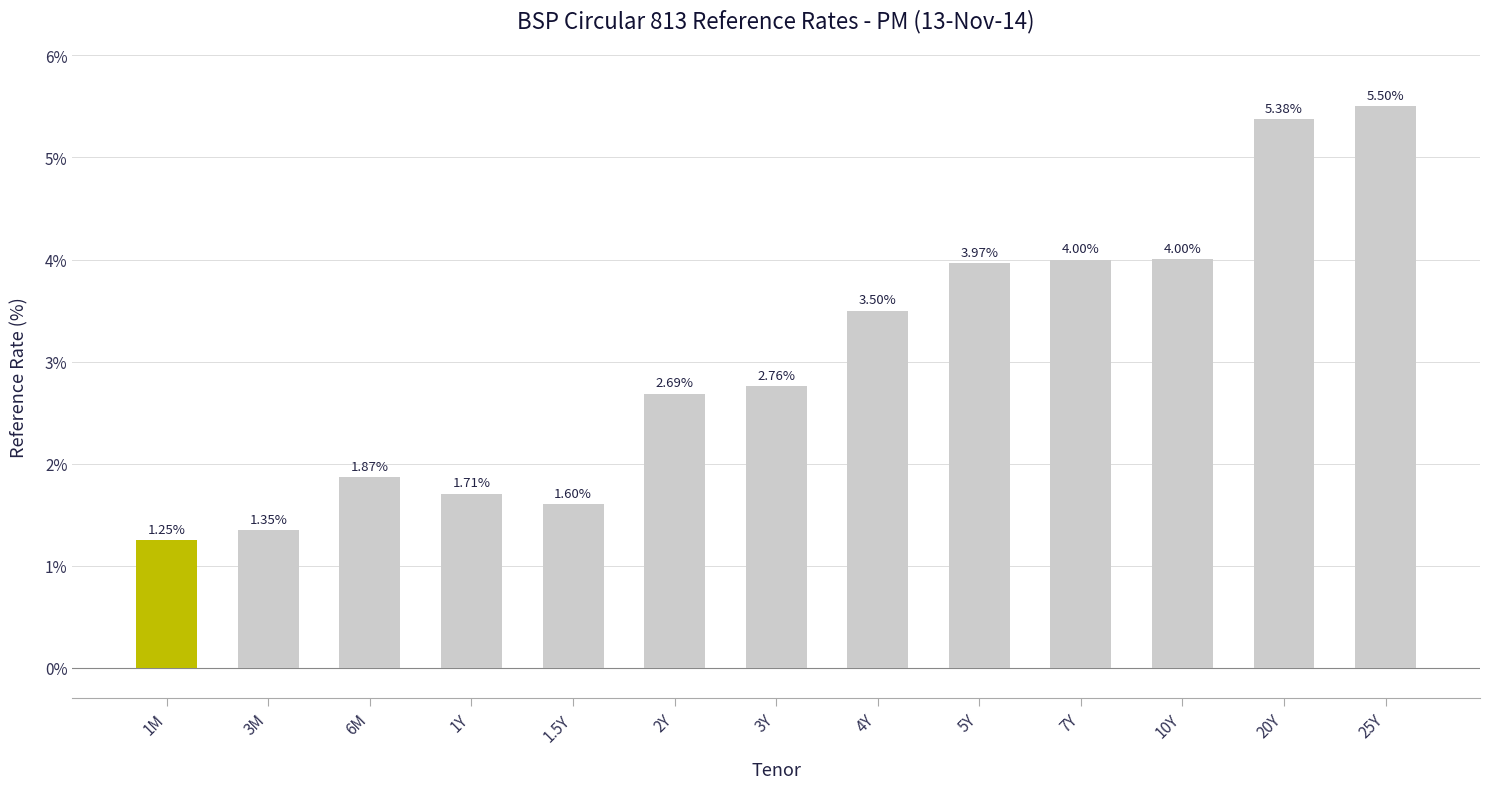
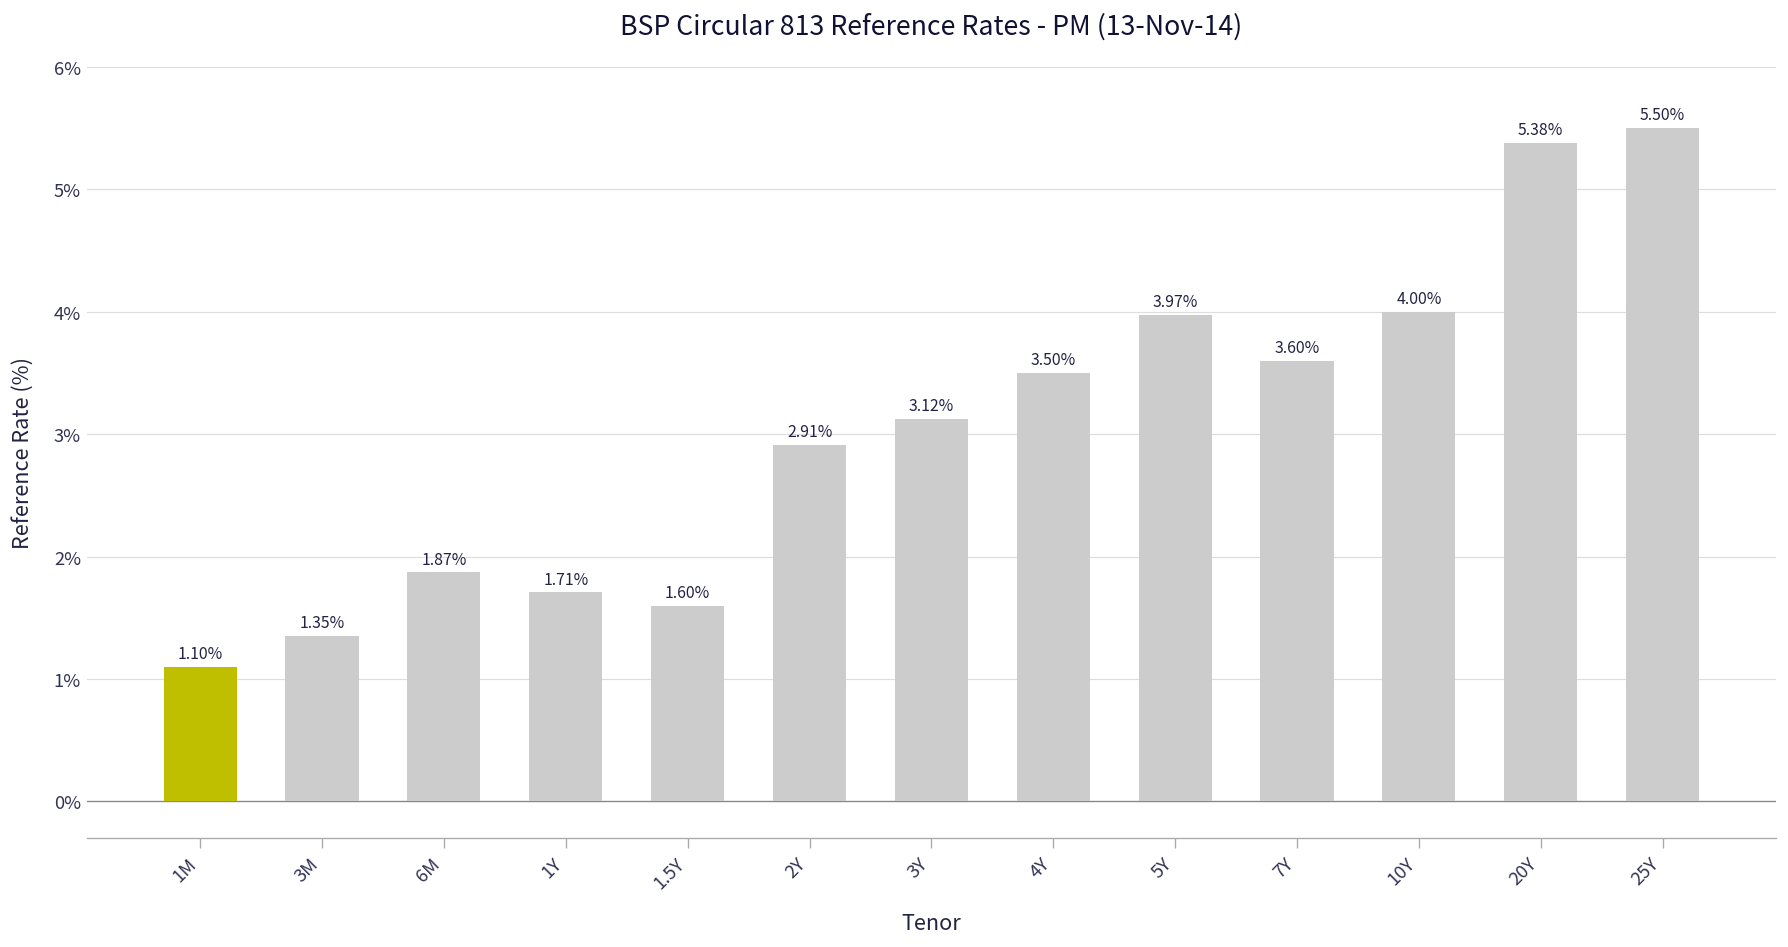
  {
-   "1M": "1.25%",
+   "1M": "1.10%",
    "3M": "1.35%",
    "6M": "1.87%",
    "1Y": "1.71%",
    "1.5Y": "1.60%",
-   "2Y": "2.69%",
-   "3Y": "2.76%",
+   "2Y": "2.91%",
+   "3Y": "3.12%",
    "4Y": "3.50%",
    "5Y": "3.97%",
-   "7Y": "4.00%",
+   "7Y": "3.60%",
    "10Y": "4.00%",
    "20Y": "5.38%",
    "25Y": "5.50%"
  }
